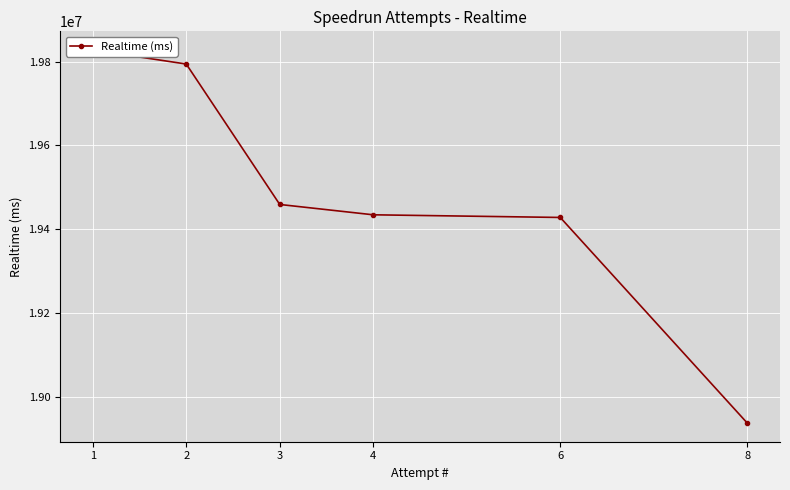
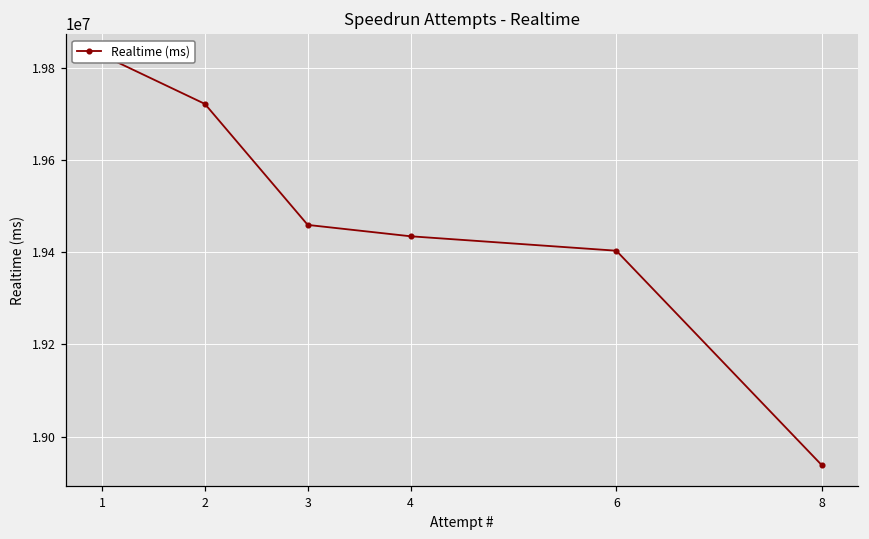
  {
-   "2": 19790000,
+   "2": 19720000,
    "3": 19460000,
    "4": 19430000,
-   "6": 19430000,
+   "6": 19400000,
    "8": 18940000
  }
